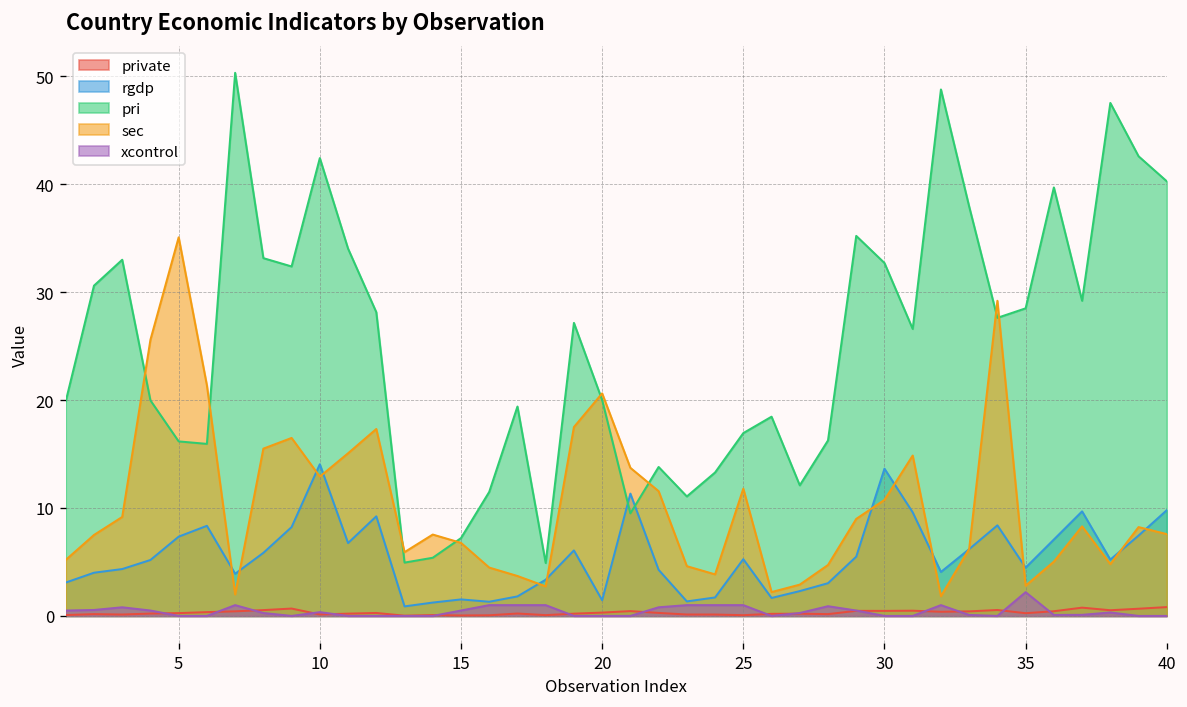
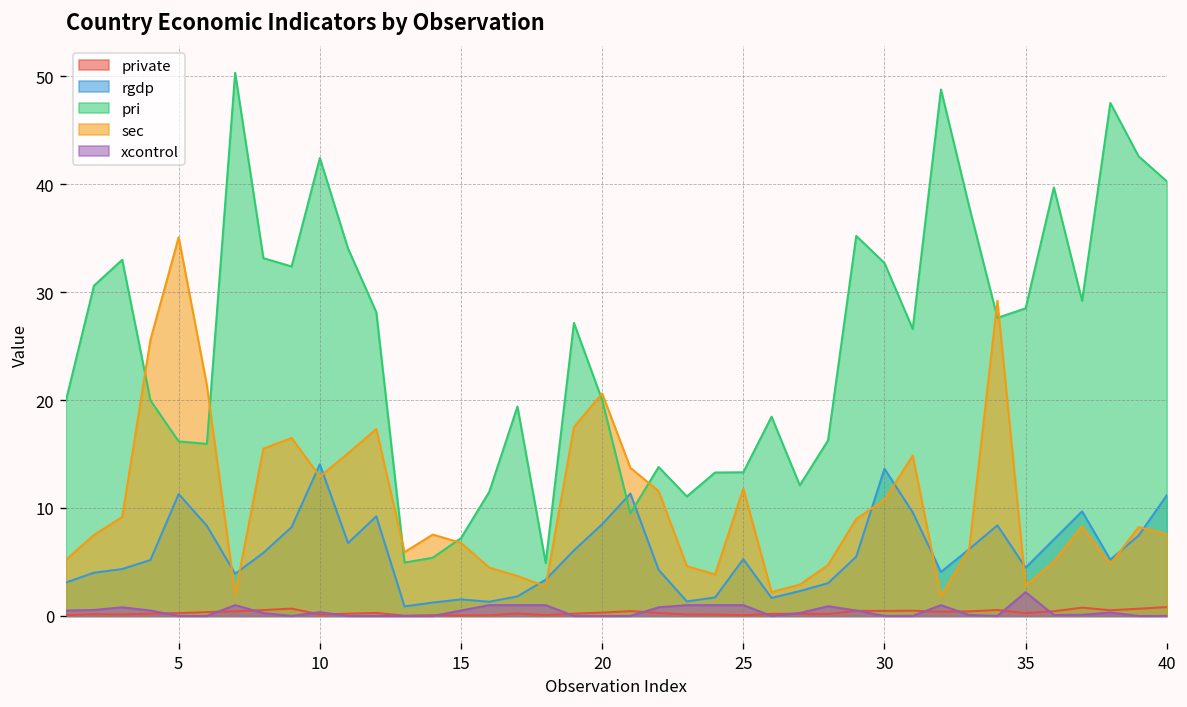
  {
    "private": {
      "15": 0,
      "20": 0,
      "25": 0,
      "30": 0,
      "35": 0,
      "40": 1
    },
    "rgdp": {
-     "5": 7,
+     "5": 11,
      "10": 14,
      "15": 2,
-     "20": 1,
+     "20": 8,
      "25": 5,
      "30": 14,
      "35": 4,
-     "40": 10
+     "40": 11
    },
    "pri": {
      "5": 16,
      "10": 42,
      "15": 7,
      "20": 20,
-     "25": 17,
+     "25": 13,
      "30": 33,
      "35": 29,
      "40": 40
    },
    "sec": {
      "5": 35,
      "10": 13,
      "15": 7,
      "20": 21,
      "25": 12,
      "30": 11,
      "35": 3,
      "40": 8
    },
    "xcontrol": {
      "15": 1,
      "20": 0,
      "25": 1,
      "30": 0,
      "35": 2,
      "40": 0
    }
  }
